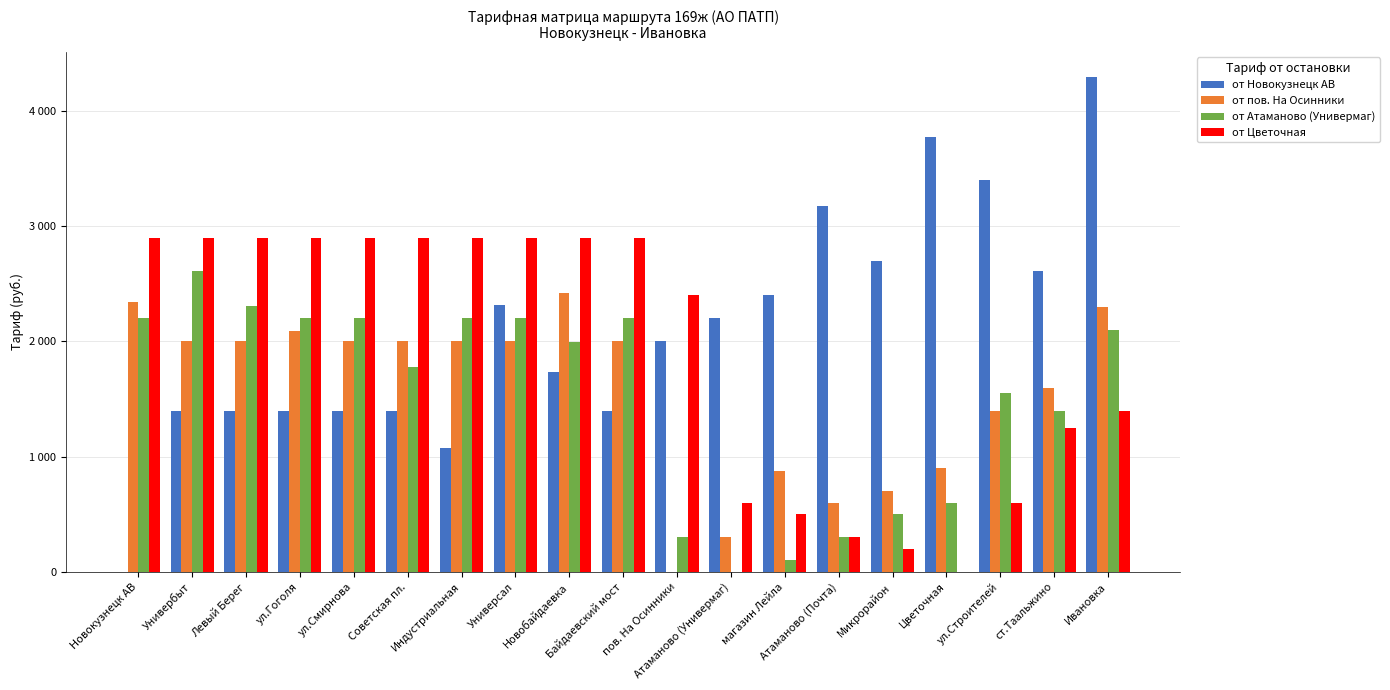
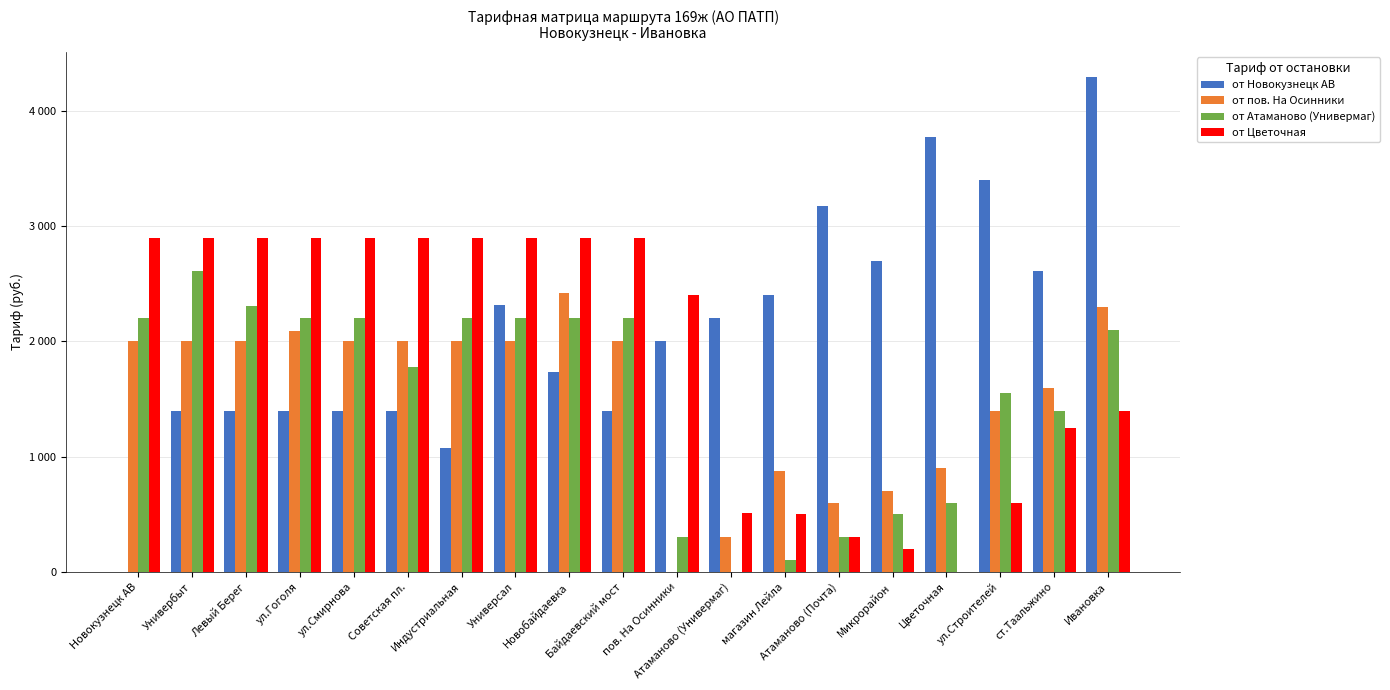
  {
    "от Новокузнецк АВ": {
      "Новокузнецк АВ": 0,
      "Универбыт": 1400,
      "Левый Берег": 1400,
      "ул.Гоголя": 1400,
      "ул.Смирнова": 1400,
      "Советская пл.": 1400,
      "Индустриальная": 1080,
      "Универсал": 2320,
      "Новобайдаевка": 1730,
      "Байдаевский мост": 1400,
      "пов. На Осинники": 2000,
      "Атаманово (Универмаг)": 2200,
      "магазин Лейла": 2400,
      "Атаманово (Почта)": 3170,
      "Микрорайон": 2700,
      "Цветочная": 3780,
      "ул.Строителей": 3400,
      "ст.Таальжино": 2610,
      "Ивановка": 4300
    },
    "от пов. На Осинники": {
-     "Новокузнецк АВ": 2340,
+     "Новокузнецк АВ": 2000,
      "Универбыт": 2000,
      "Левый Берег": 2000,
      "ул.Гоголя": 2090,
      "ул.Смирнова": 2000,
      "Советская пл.": 2000,
      "Индустриальная": 2000,
      "Универсал": 2000,
      "Новобайдаевка": 2420,
      "Байдаевский мост": 2000,
      "пов. На Осинники": 0,
      "Атаманово (Универмаг)": 300,
      "магазин Лейла": 870,
      "Атаманово (Почта)": 600,
      "Микрорайон": 700,
      "Цветочная": 900,
      "ул.Строителей": 1400,
      "ст.Таальжино": 1600,
      "Ивановка": 2300
    },
    "от Атаманово (Универмаг)": {
      "Новокузнецк АВ": 2200,
      "Универбыт": 2610,
      "Левый Берег": 2310,
      "ул.Гоголя": 2200,
      "ул.Смирнова": 2200,
      "Советская пл.": 1780,
      "Индустриальная": 2200,
      "Универсал": 2200,
-     "Новобайдаевка": 2000,
+     "Новобайдаевка": 2200,
      "Байдаевский мост": 2200,
      "пов. На Осинники": 300,
      "Атаманово (Универмаг)": 0,
      "магазин Лейла": 100,
      "Атаманово (Почта)": 300,
      "Микрорайон": 500,
      "Цветочная": 600,
      "ул.Строителей": 1550,
      "ст.Таальжино": 1400,
      "Ивановка": 2100
    },
    "от Цветочная": {
      "Новокузнецк АВ": 2900,
      "Универбыт": 2900,
      "Левый Берег": 2900,
      "ул.Гоголя": 2900,
      "ул.Смирнова": 2900,
      "Советская пл.": 2900,
      "Индустриальная": 2900,
      "Универсал": 2900,
      "Новобайдаевка": 2900,
      "Байдаевский мост": 2900,
      "пов. На Осинники": 2400,
-     "Атаманово (Универмаг)": 600,
+     "Атаманово (Универмаг)": 510,
      "магазин Лейла": 500,
      "Атаманово (Почта)": 300,
      "Микрорайон": 200,
      "Цветочная": 0,
      "ул.Строителей": 600,
      "ст.Таальжино": 1250,
      "Ивановка": 1400
    }
  }
